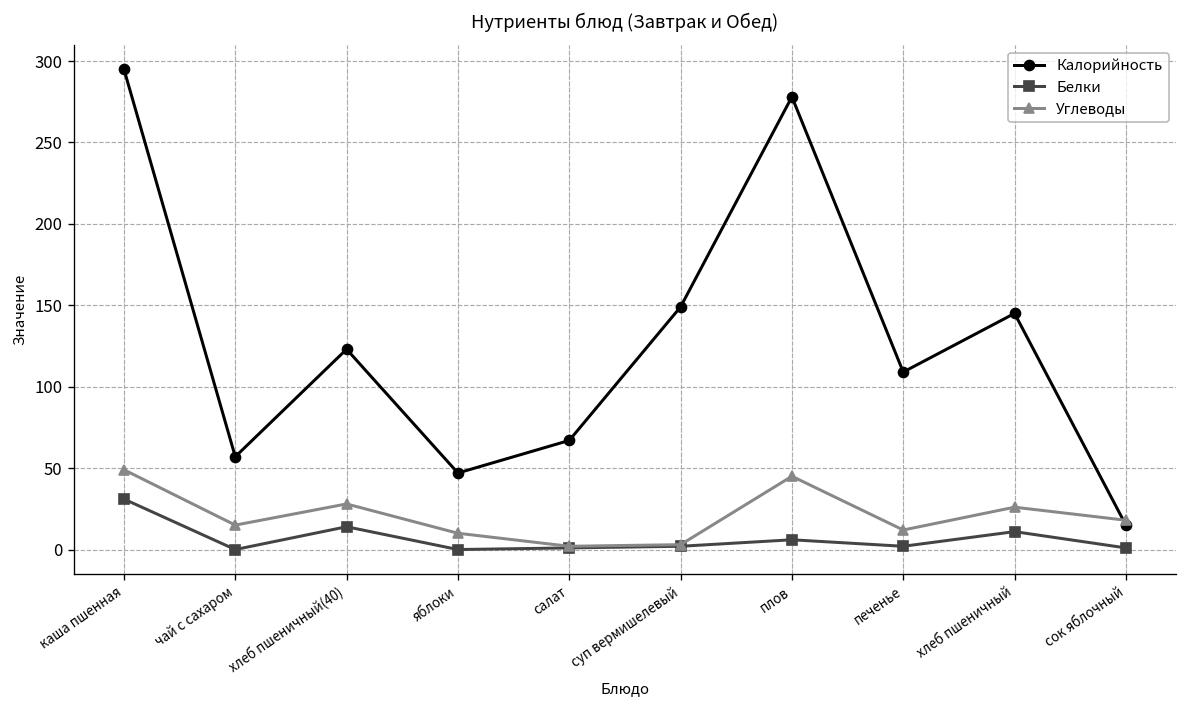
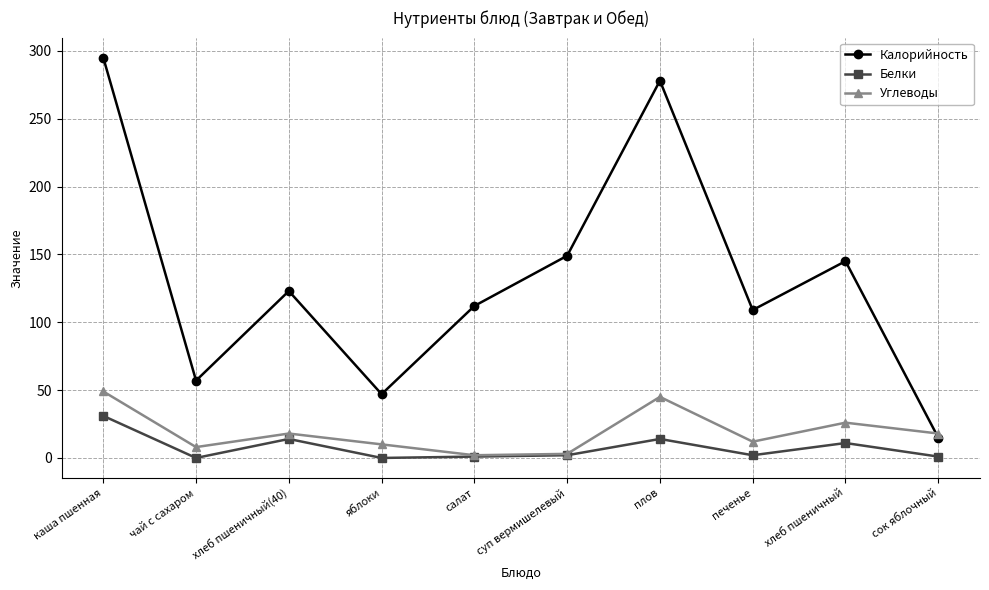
  {
    "Калорийность": {
      "каша пшенная": 295,
      "чай с сахаром": 57,
      "хлеб пшеничный(40)": 123,
      "яблоки": 47,
-     "салат": 67,
+     "салат": 112,
      "суп вермишелевый": 149,
      "плов": 278,
      "печенье": 109,
      "хлеб пшеничный": 145,
      "сок яблочный": 15
    },
    "Белки": {
      "каша пшенная": 31,
      "чай с сахаром": 0,
      "хлеб пшеничный(40)": 14,
      "яблоки": 0,
-     "плов": 6,
+     "плов": 14,
      "печенье": 2,
      "хлеб пшеничный": 11,
      "сок яблочный": 1
    },
    "Углеводы": {
      "каша пшенная": 49,
-     "чай с сахаром": 15,
-     "хлеб пшеничный(40)": 28,
+     "чай с сахаром": 8,
+     "хлеб пшеничный(40)": 18,
      "яблоки": 10,
      "плов": 45,
      "печенье": 12,
      "хлеб пшеничный": 26,
      "сок яблочный": 18
    }
  }
